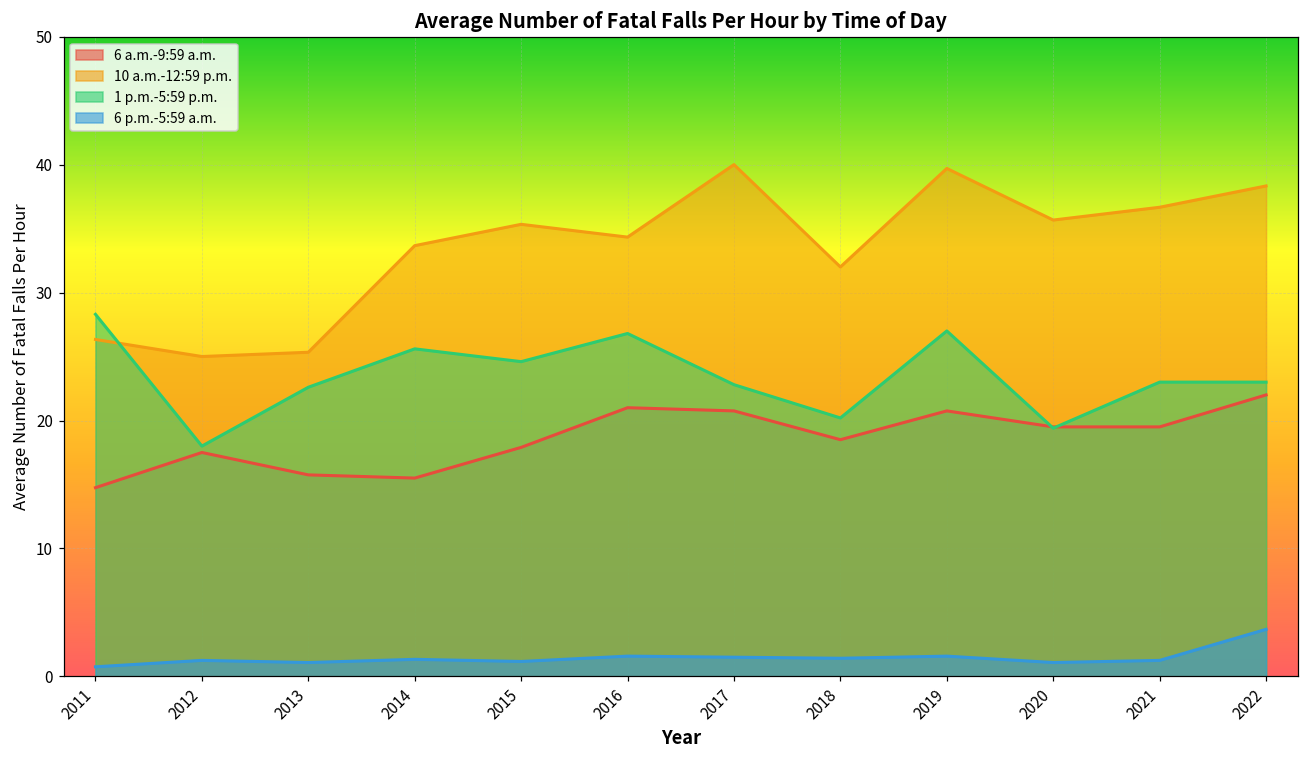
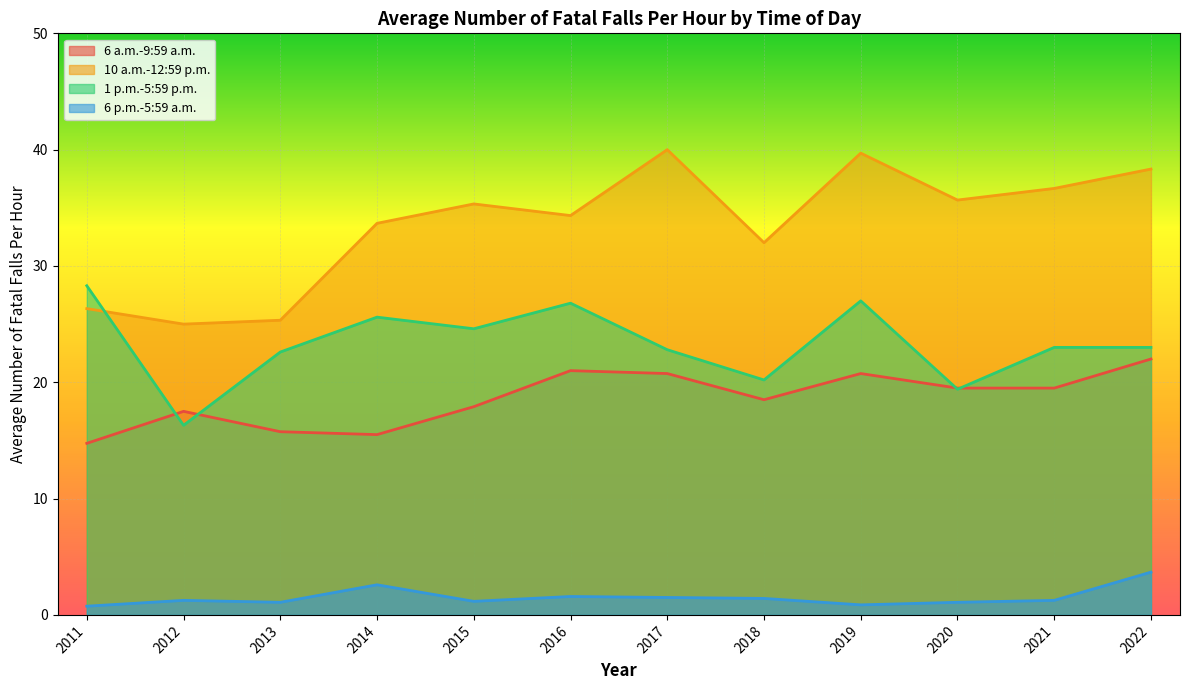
  {
    "6 a.m.-9:59 a.m.": {
      "2011": 14.8,
      "2012": 17.5,
      "2013": 15.8,
      "2014": 15.5,
      "2015": 17.9,
      "2016": 21.0,
      "2017": 20.8,
      "2018": 18.5,
      "2019": 20.8,
      "2021": 19.5,
      "2022": 22.0
    },
    "10 a.m.-12:59 p.m.": {
      "2011": 26.3,
      "2012": 25.0,
      "2013": 25.3,
      "2014": 33.7,
      "2015": 35.3,
      "2016": 34.3,
      "2017": 40.0,
      "2018": 32.0,
      "2019": 39.7,
      "2020": 35.7,
      "2021": 36.7,
      "2022": 38.3
    },
    "1 p.m.-5:59 p.m.": {
      "2011": 28.3,
-     "2012": 18.0,
+     "2012": 16.3,
      "2013": 22.6,
      "2014": 25.6,
      "2015": 24.6,
      "2016": 26.8,
      "2017": 22.8,
      "2018": 20.2,
      "2019": 27.0,
      "2021": 23.0,
      "2022": 23.0
    },
    "6 p.m.-5:59 a.m.": {
      "2011": 0.8,
      "2012": 1.3,
      "2013": 1.1,
-     "2014": 1.3,
+     "2014": 2.6,
      "2015": 1.2,
      "2016": 1.6,
      "2017": 1.5,
      "2018": 1.4,
-     "2019": 1.6,
+     "2019": 0.9,
      "2020": 1.1,
      "2021": 1.3,
      "2022": 3.7
    }
  }
